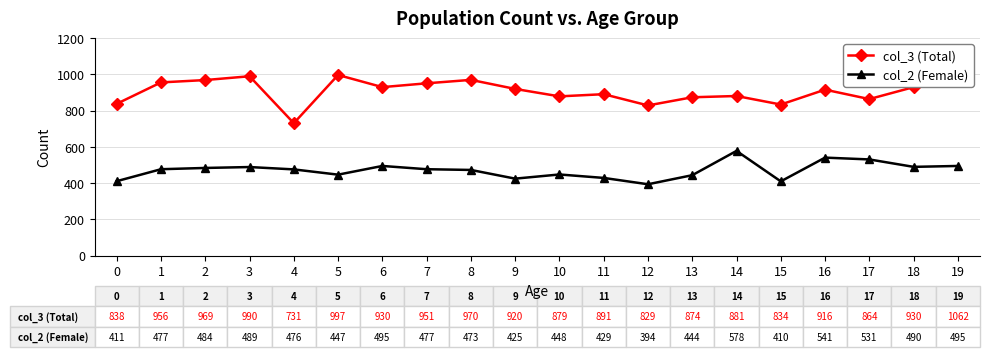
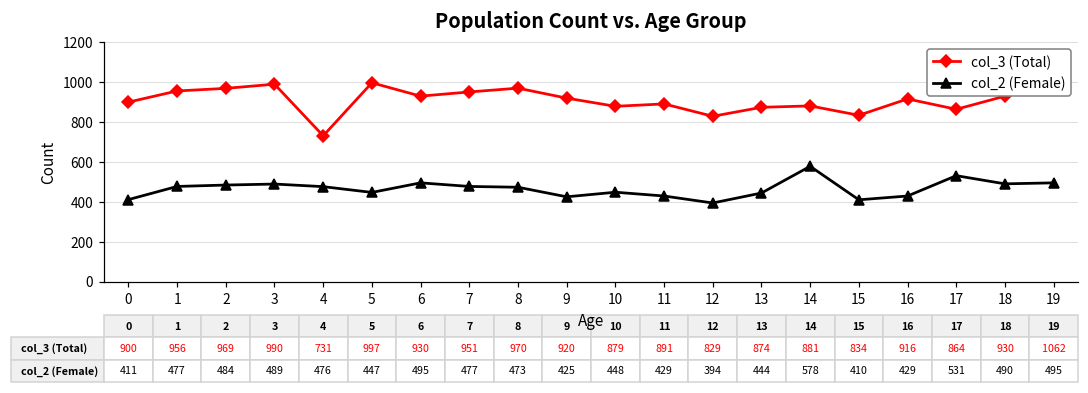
  {
    "col_3 (Total)": {
-     "0": 838
+     "0": 900
    },
    "col_2 (Female)": {
-     "16": 541
+     "16": 429
    }
  }
